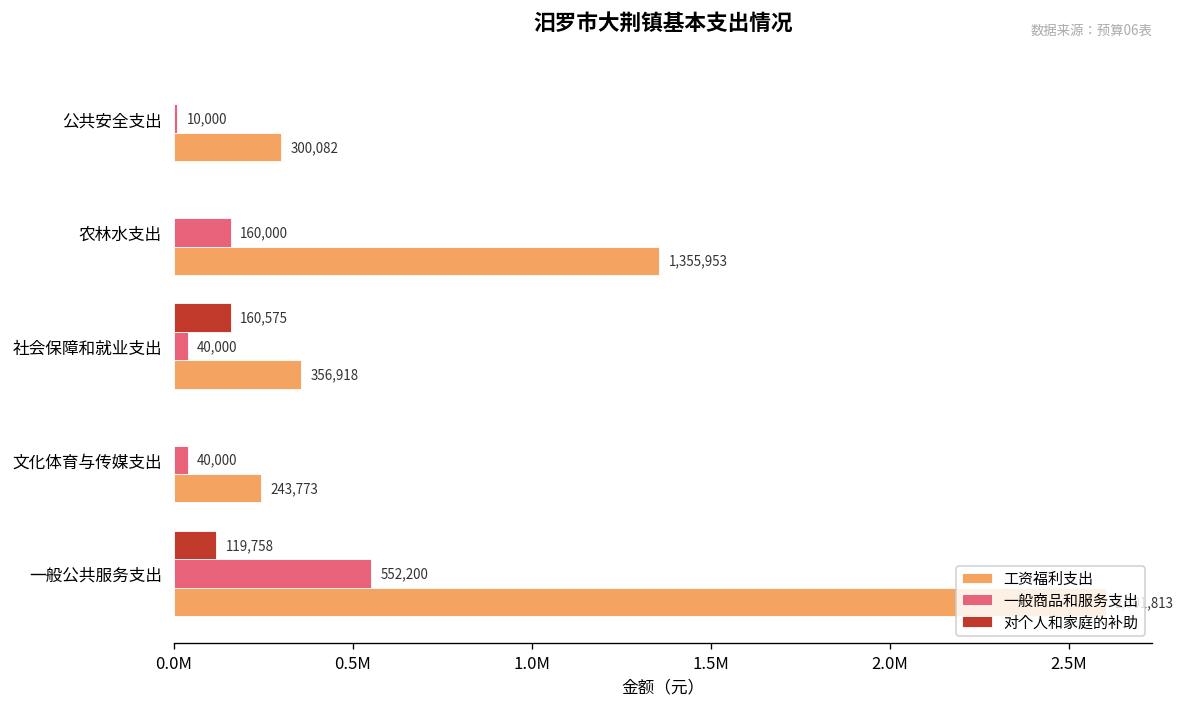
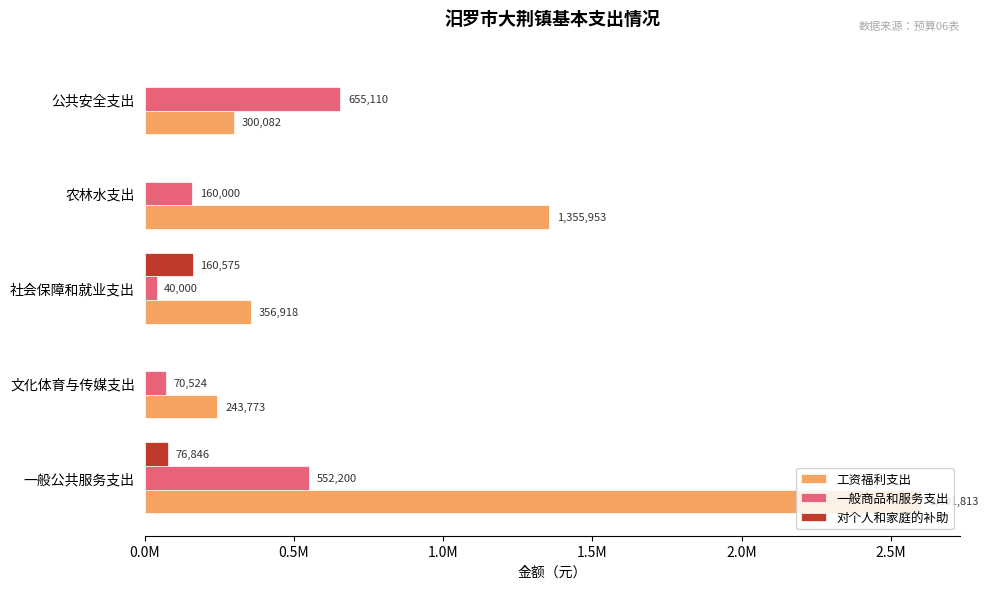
  {
    "工资福利支出": {
      "公共安全支出": "300,082",
      "农林水支出": "1,355,953",
      "社会保障和就业支出": "356,918",
      "文化体育与传媒支出": "243,773"
    },
    "一般商品和服务支出": {
-     "公共安全支出": "10,000",
+     "公共安全支出": "655,110",
      "农林水支出": "160,000",
      "社会保障和就业支出": "40,000",
-     "文化体育与传媒支出": "40,000",
+     "文化体育与传媒支出": "70,524",
      "一般公共服务支出": "552,200"
    },
    "对个人和家庭的补助": {
      "社会保障和就业支出": "160,575",
-     "一般公共服务支出": "119,758"
+     "一般公共服务支出": "76,846"
    }
  }
